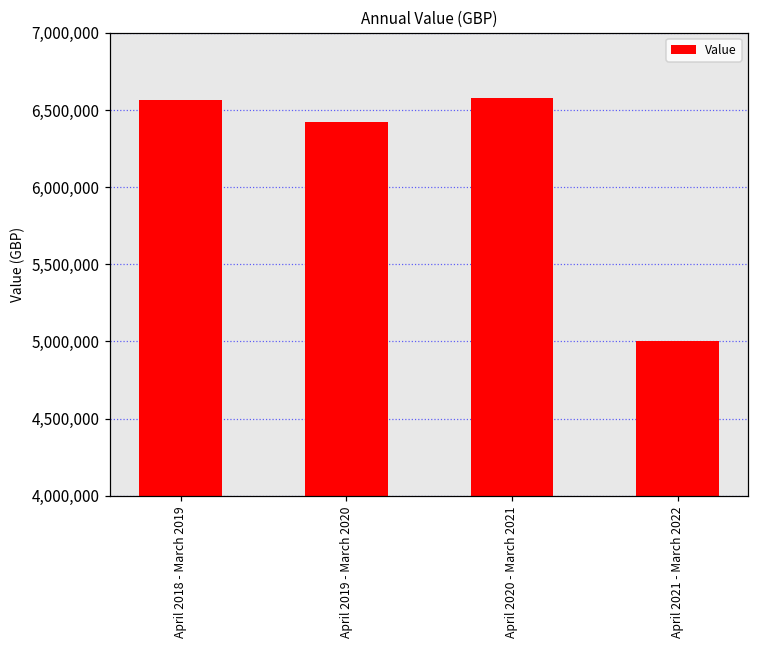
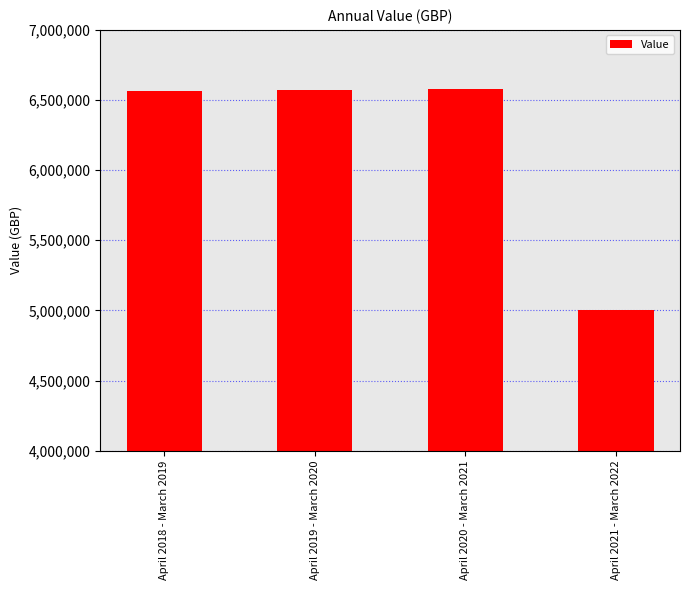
  {
    "April 2018 - March 2019": "6,560,000",
-   "April 2019 - March 2020": "6,420,000",
+   "April 2019 - March 2020": "6,570,000",
    "April 2020 - March 2021": "6,580,000",
    "April 2021 - March 2022": "5,000,000"
  }
